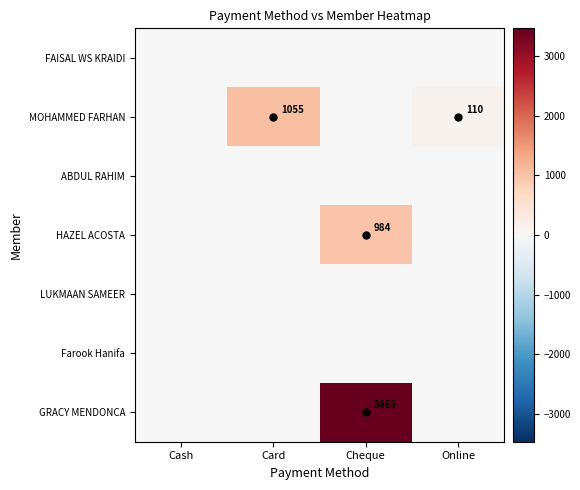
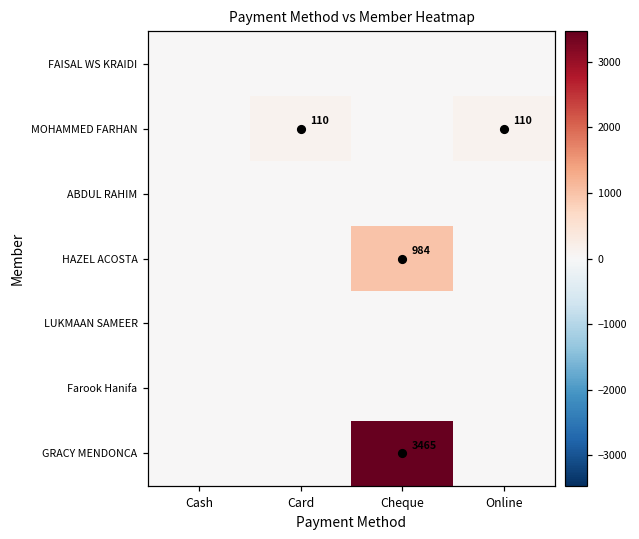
  {
    "MOHAMMED FARHAN": {
-     "Card": 1055,
+     "Card": 110,
      "Online": 110
    },
    "HAZEL ACOSTA": {
      "Cheque": 984
    },
    "GRACY MENDONCA": {
      "Cheque": 3465
    }
  }
